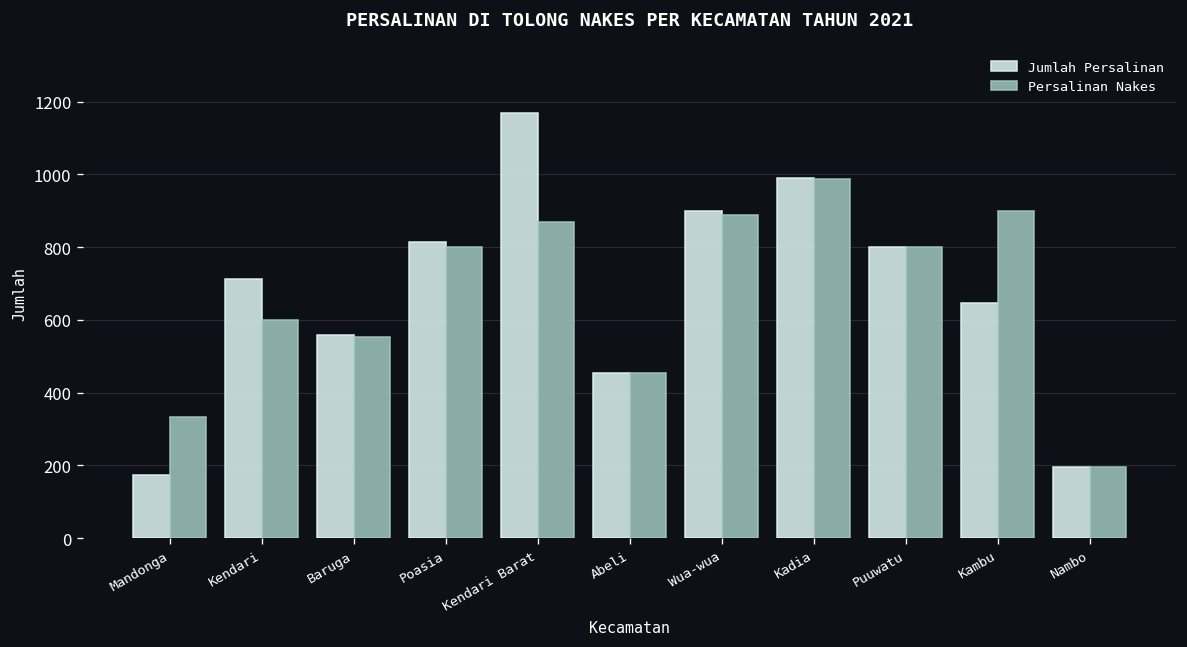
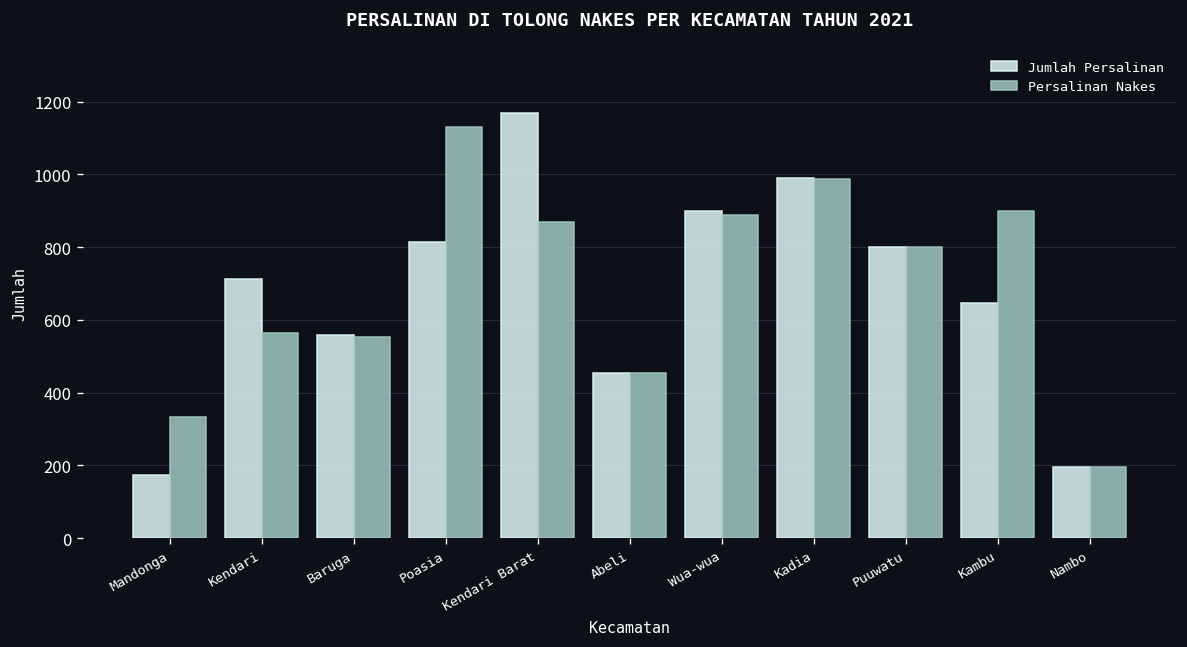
  {
    "Jumlah Persalinan": {
      "Mandonga": 170,
      "Kendari": 710,
      "Baruga": 560,
      "Poasia": 810,
      "Kendari Barat": 1170,
      "Abeli": 450,
      "Wua-wua": 900,
      "Kadia": 990,
      "Puuwatu": 800,
      "Kambu": 650,
      "Nambo": 190
    },
    "Persalinan Nakes": {
      "Mandonga": 330,
-     "Kendari": 600,
+     "Kendari": 560,
      "Baruga": 550,
-     "Poasia": 800,
+     "Poasia": 1130,
      "Kendari Barat": 870,
      "Abeli": 450,
      "Wua-wua": 890,
      "Kadia": 990,
      "Puuwatu": 800,
      "Kambu": 900,
      "Nambo": 190
    }
  }
